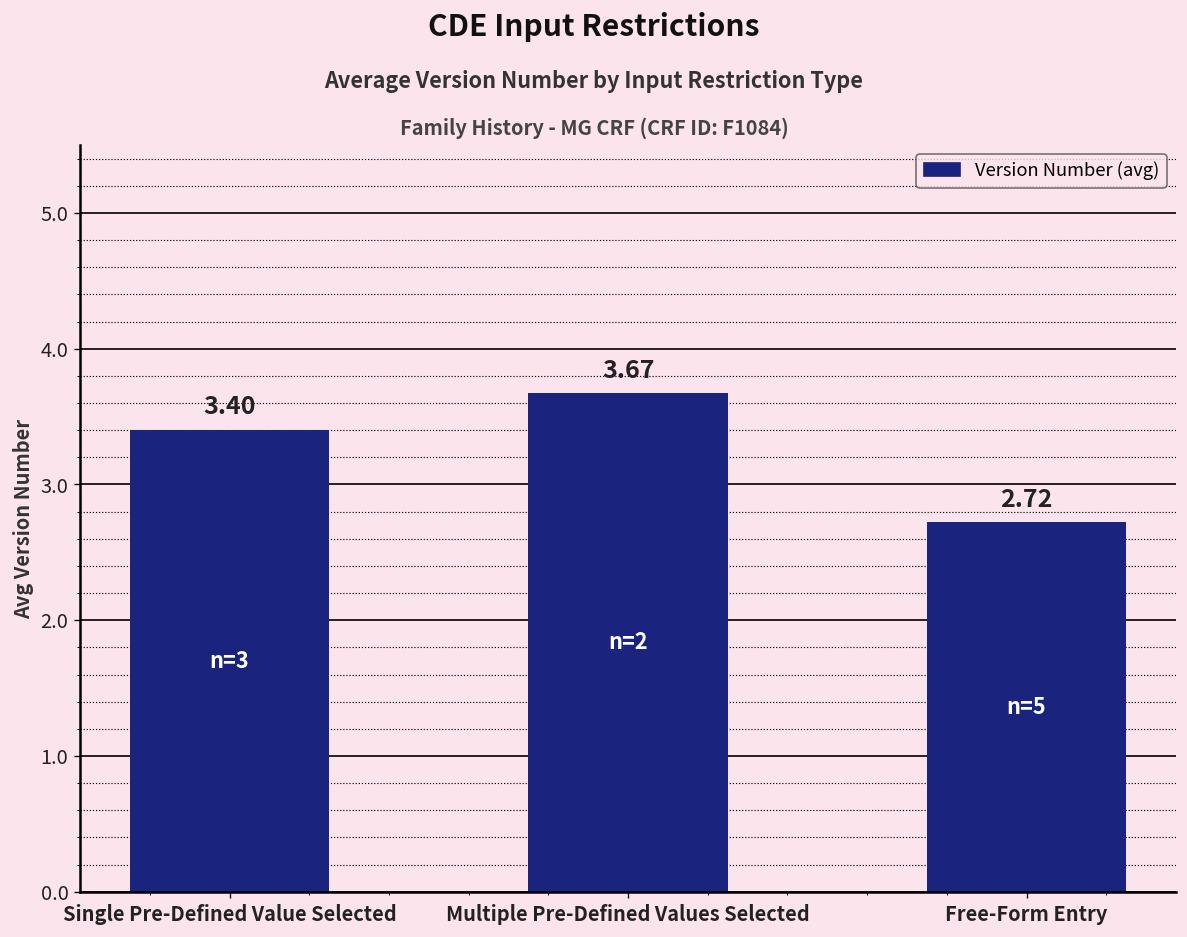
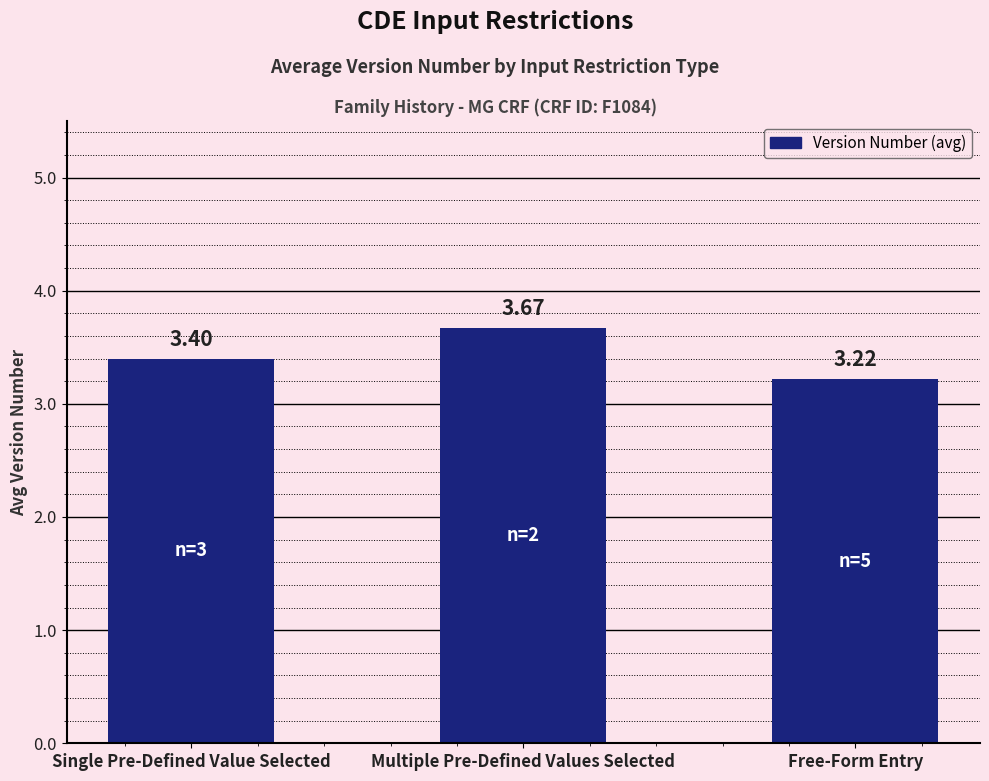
  {
    "Single Pre-Defined Value Selected": 3.40,
    "Multiple Pre-Defined Values Selected": 3.67,
-   "Free-Form Entry": 2.72
+   "Free-Form Entry": 3.22
  }
